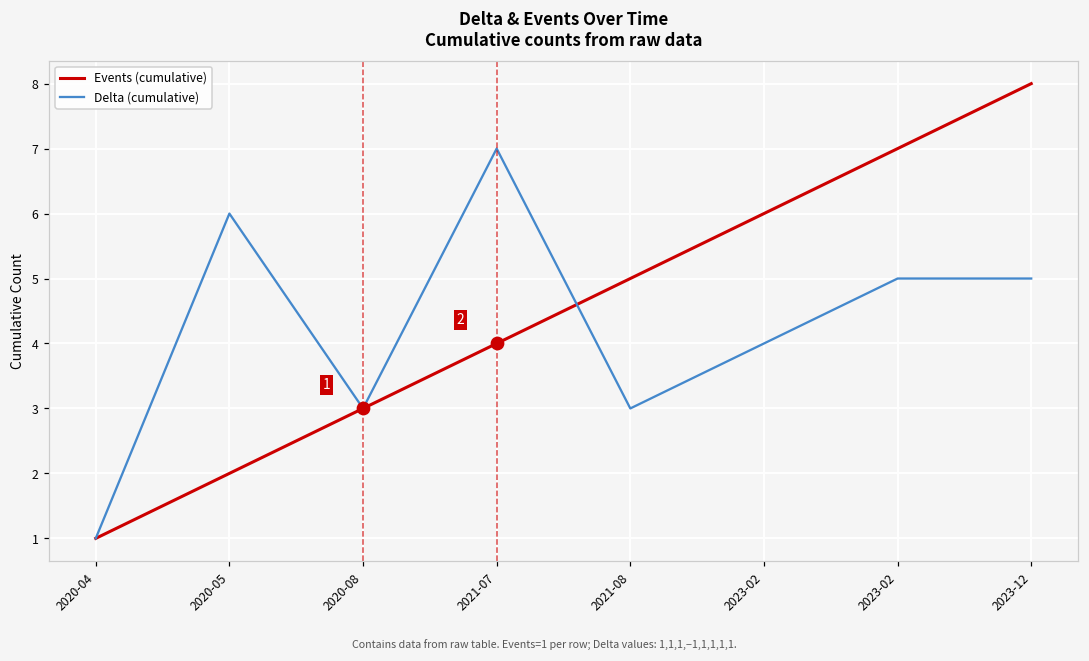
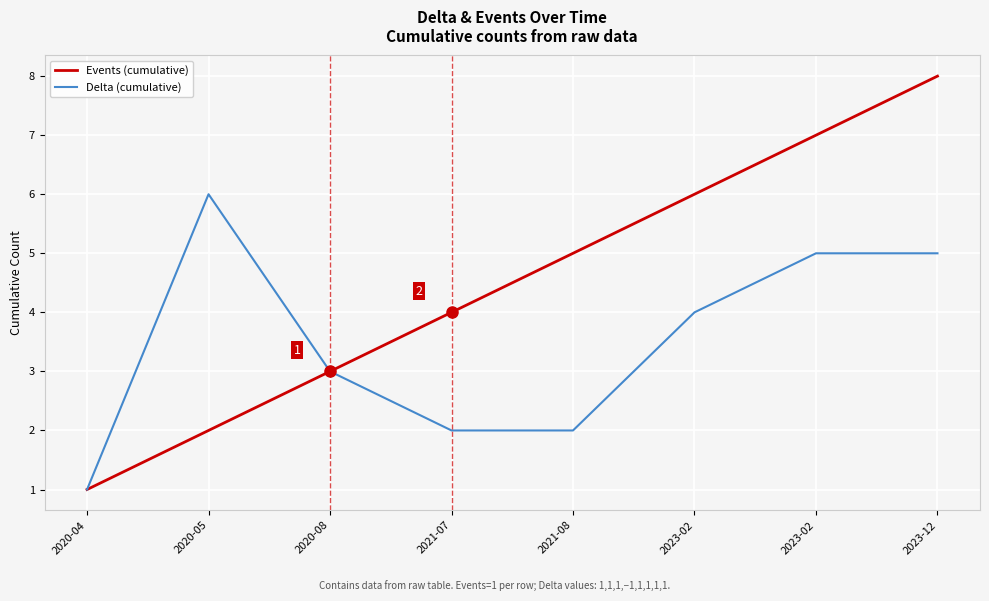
  {
    "Delta (cumulative)": {
      "2020-05": 6,
-     "2021-07": 7,
-     "2021-08": 3,
+     "2021-07": 2,
+     "2021-08": 2,
      "2023-12": 5
    }
  }
